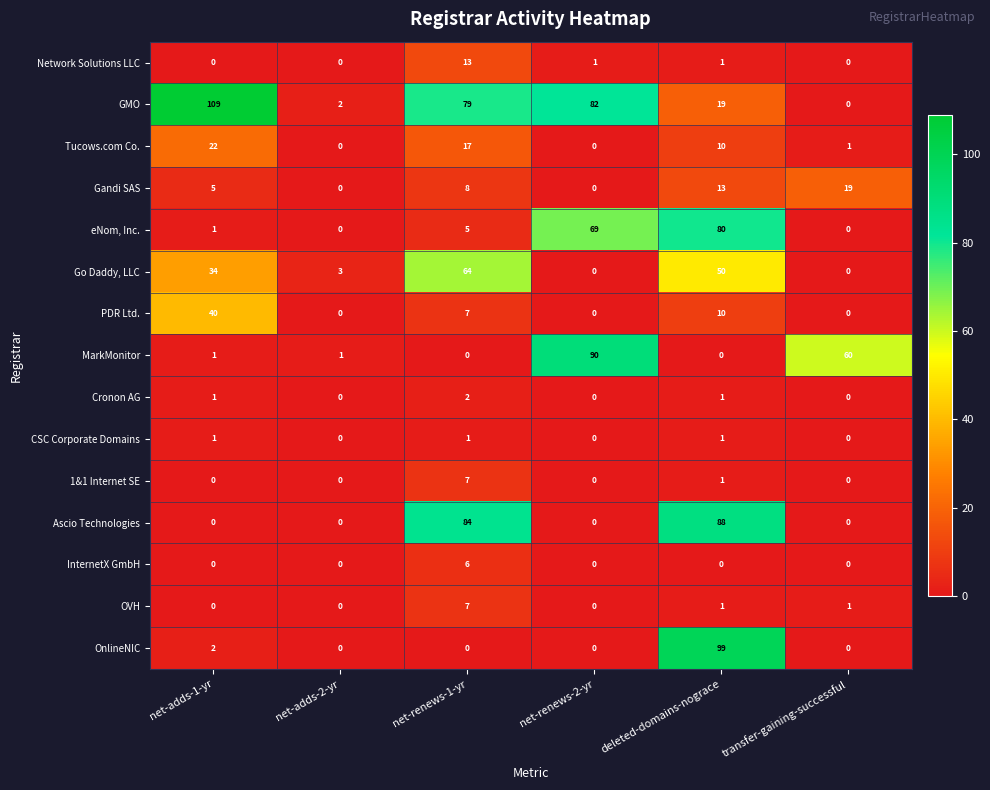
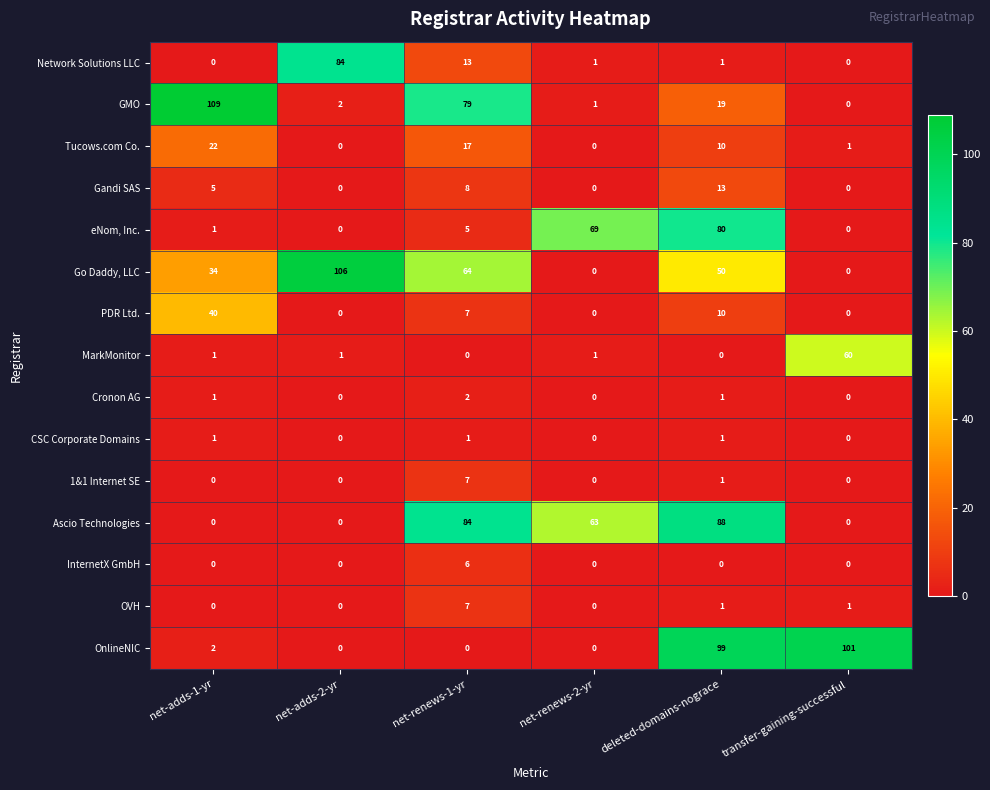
  {
    "Network Solutions LLC": {
      "net-adds-1-yr": 0,
-     "net-adds-2-yr": 0,
+     "net-adds-2-yr": 84,
      "net-renews-1-yr": 13,
      "net-renews-2-yr": 1,
      "deleted-domains-nograce": 1,
      "transfer-gaining-successful": 0
    },
    "GMO": {
      "net-adds-1-yr": 109,
      "net-adds-2-yr": 2,
      "net-renews-1-yr": 79,
-     "net-renews-2-yr": 82,
+     "net-renews-2-yr": 1,
      "deleted-domains-nograce": 19,
      "transfer-gaining-successful": 0
    },
    "Tucows.com Co.": {
      "net-adds-1-yr": 22,
      "net-adds-2-yr": 0,
      "net-renews-1-yr": 17,
      "net-renews-2-yr": 0,
      "deleted-domains-nograce": 10,
      "transfer-gaining-successful": 1
    },
    "Gandi SAS": {
      "net-adds-1-yr": 5,
      "net-adds-2-yr": 0,
      "net-renews-1-yr": 8,
      "net-renews-2-yr": 0,
      "deleted-domains-nograce": 13,
-     "transfer-gaining-successful": 19
+     "transfer-gaining-successful": 0
    },
    "eNom, Inc.": {
      "net-adds-1-yr": 1,
      "net-adds-2-yr": 0,
      "net-renews-1-yr": 5,
      "net-renews-2-yr": 69,
      "deleted-domains-nograce": 80,
      "transfer-gaining-successful": 0
    },
    "Go Daddy, LLC": {
      "net-adds-1-yr": 34,
-     "net-adds-2-yr": 3,
+     "net-adds-2-yr": 106,
      "net-renews-1-yr": 64,
      "net-renews-2-yr": 0,
      "deleted-domains-nograce": 50,
      "transfer-gaining-successful": 0
    },
    "PDR Ltd.": {
      "net-adds-1-yr": 40,
      "net-adds-2-yr": 0,
      "net-renews-1-yr": 7,
      "net-renews-2-yr": 0,
      "deleted-domains-nograce": 10,
      "transfer-gaining-successful": 0
    },
    "MarkMonitor": {
      "net-adds-1-yr": 1,
      "net-adds-2-yr": 1,
      "net-renews-1-yr": 0,
-     "net-renews-2-yr": 90,
+     "net-renews-2-yr": 1,
      "deleted-domains-nograce": 0,
      "transfer-gaining-successful": 60
    },
    "Cronon AG": {
      "net-adds-1-yr": 1,
      "net-adds-2-yr": 0,
      "net-renews-1-yr": 2,
      "net-renews-2-yr": 0,
      "deleted-domains-nograce": 1,
      "transfer-gaining-successful": 0
    },
    "CSC Corporate Domains": {
      "net-adds-1-yr": 1,
      "net-adds-2-yr": 0,
      "net-renews-1-yr": 1,
      "net-renews-2-yr": 0,
      "deleted-domains-nograce": 1,
      "transfer-gaining-successful": 0
    },
    "1&1 Internet SE": {
      "net-adds-1-yr": 0,
      "net-adds-2-yr": 0,
      "net-renews-1-yr": 7,
      "net-renews-2-yr": 0,
      "deleted-domains-nograce": 1,
      "transfer-gaining-successful": 0
    },
    "Ascio Technologies": {
      "net-adds-1-yr": 0,
      "net-adds-2-yr": 0,
      "net-renews-1-yr": 84,
-     "net-renews-2-yr": 0,
+     "net-renews-2-yr": 63,
      "deleted-domains-nograce": 88,
      "transfer-gaining-successful": 0
    },
    "InternetX GmbH": {
      "net-adds-1-yr": 0,
      "net-adds-2-yr": 0,
      "net-renews-1-yr": 6,
      "net-renews-2-yr": 0,
      "deleted-domains-nograce": 0,
      "transfer-gaining-successful": 0
    },
    "OVH": {
      "net-adds-1-yr": 0,
      "net-adds-2-yr": 0,
      "net-renews-1-yr": 7,
      "net-renews-2-yr": 0,
      "deleted-domains-nograce": 1,
      "transfer-gaining-successful": 1
    },
    "OnlineNIC": {
      "net-adds-1-yr": 2,
      "net-adds-2-yr": 0,
      "net-renews-1-yr": 0,
      "net-renews-2-yr": 0,
      "deleted-domains-nograce": 99,
-     "transfer-gaining-successful": 0
+     "transfer-gaining-successful": 101
    }
  }
